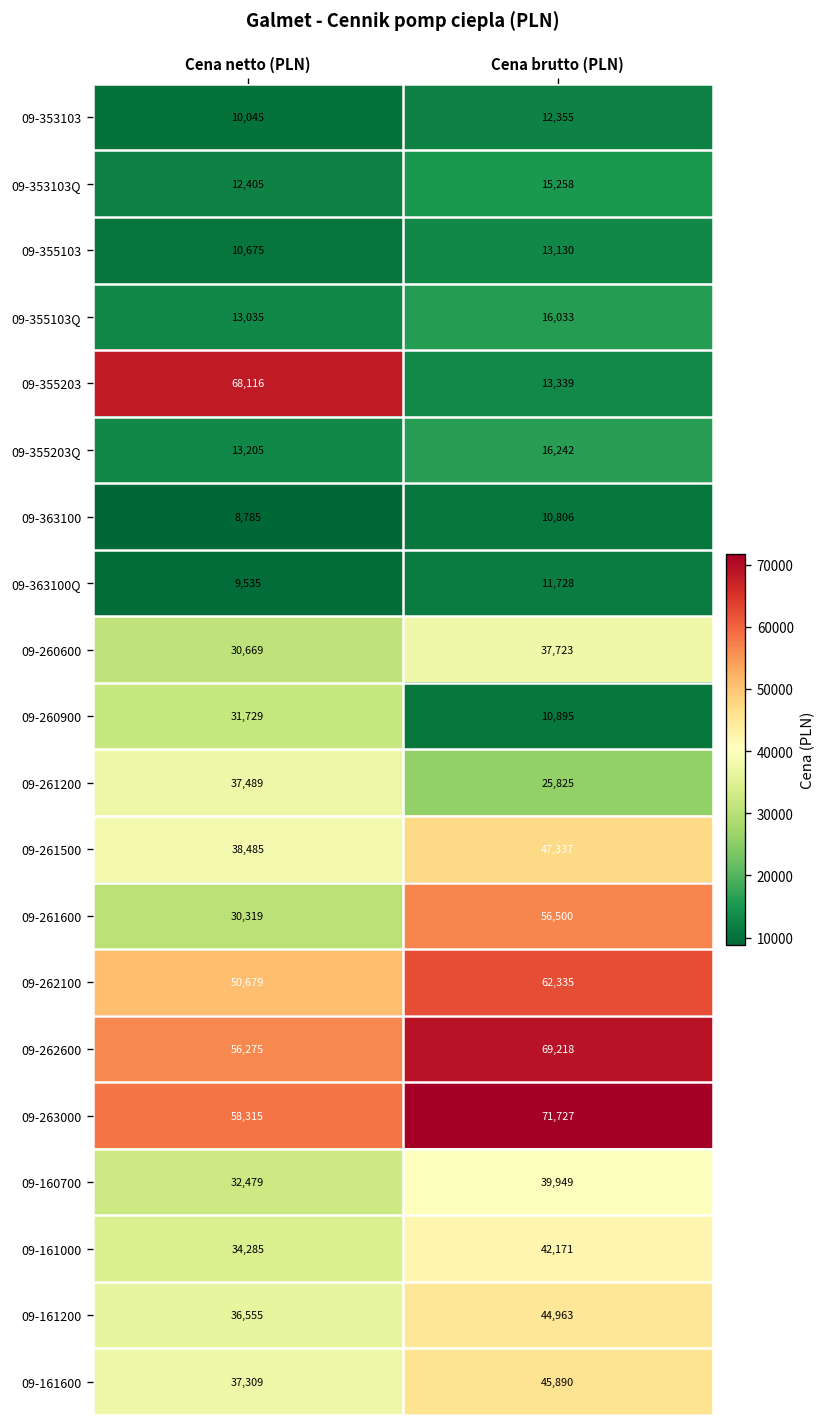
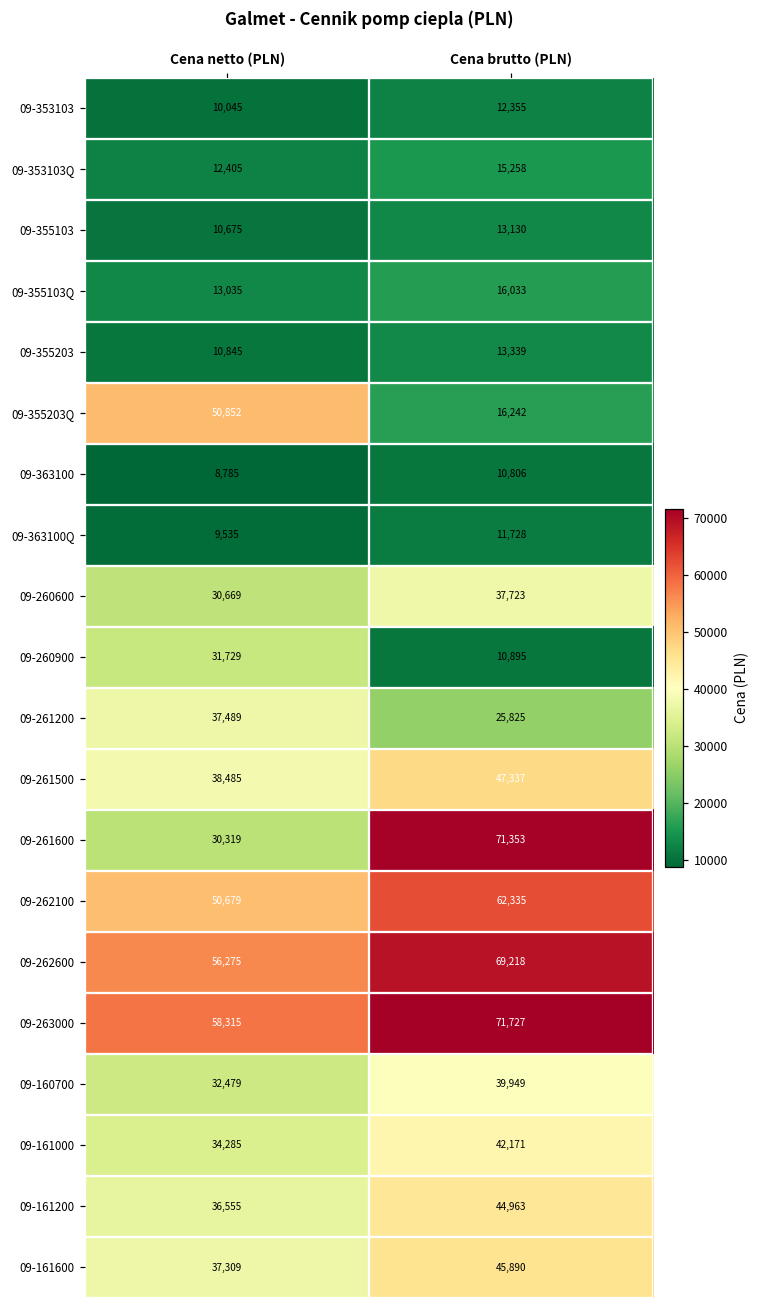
  {
    "09-353103": {
      "Cena netto (PLN)": "10,045",
      "Cena brutto (PLN)": "12,355"
    },
    "09-353103Q": {
      "Cena netto (PLN)": "12,405",
      "Cena brutto (PLN)": "15,258"
    },
    "09-355103": {
      "Cena netto (PLN)": "10,675",
      "Cena brutto (PLN)": "13,130"
    },
    "09-355103Q": {
      "Cena netto (PLN)": "13,035",
      "Cena brutto (PLN)": "16,033"
    },
    "09-355203": {
-     "Cena netto (PLN)": "68,116",
+     "Cena netto (PLN)": "10,845",
      "Cena brutto (PLN)": "13,339"
    },
    "09-355203Q": {
-     "Cena netto (PLN)": "13,205",
+     "Cena netto (PLN)": "50,852",
      "Cena brutto (PLN)": "16,242"
    },
    "09-363100": {
      "Cena netto (PLN)": "8,785",
      "Cena brutto (PLN)": "10,806"
    },
    "09-363100Q": {
      "Cena netto (PLN)": "9,535",
      "Cena brutto (PLN)": "11,728"
    },
    "09-260600": {
      "Cena netto (PLN)": "30,669",
      "Cena brutto (PLN)": "37,723"
    },
    "09-260900": {
      "Cena netto (PLN)": "31,729",
      "Cena brutto (PLN)": "10,895"
    },
    "09-261200": {
      "Cena netto (PLN)": "37,489",
      "Cena brutto (PLN)": "25,825"
    },
    "09-261500": {
      "Cena netto (PLN)": "38,485",
      "Cena brutto (PLN)": "47,337"
    },
    "09-261600": {
      "Cena netto (PLN)": "30,319",
-     "Cena brutto (PLN)": "56,500"
+     "Cena brutto (PLN)": "71,353"
    },
    "09-262100": {
      "Cena netto (PLN)": "50,679",
      "Cena brutto (PLN)": "62,335"
    },
    "09-262600": {
      "Cena netto (PLN)": "56,275",
      "Cena brutto (PLN)": "69,218"
    },
    "09-263000": {
      "Cena netto (PLN)": "58,315",
      "Cena brutto (PLN)": "71,727"
    },
    "09-160700": {
      "Cena netto (PLN)": "32,479",
      "Cena brutto (PLN)": "39,949"
    },
    "09-161000": {
      "Cena netto (PLN)": "34,285",
      "Cena brutto (PLN)": "42,171"
    },
    "09-161200": {
      "Cena netto (PLN)": "36,555",
      "Cena brutto (PLN)": "44,963"
    },
    "09-161600": {
      "Cena netto (PLN)": "37,309",
      "Cena brutto (PLN)": "45,890"
    }
  }
